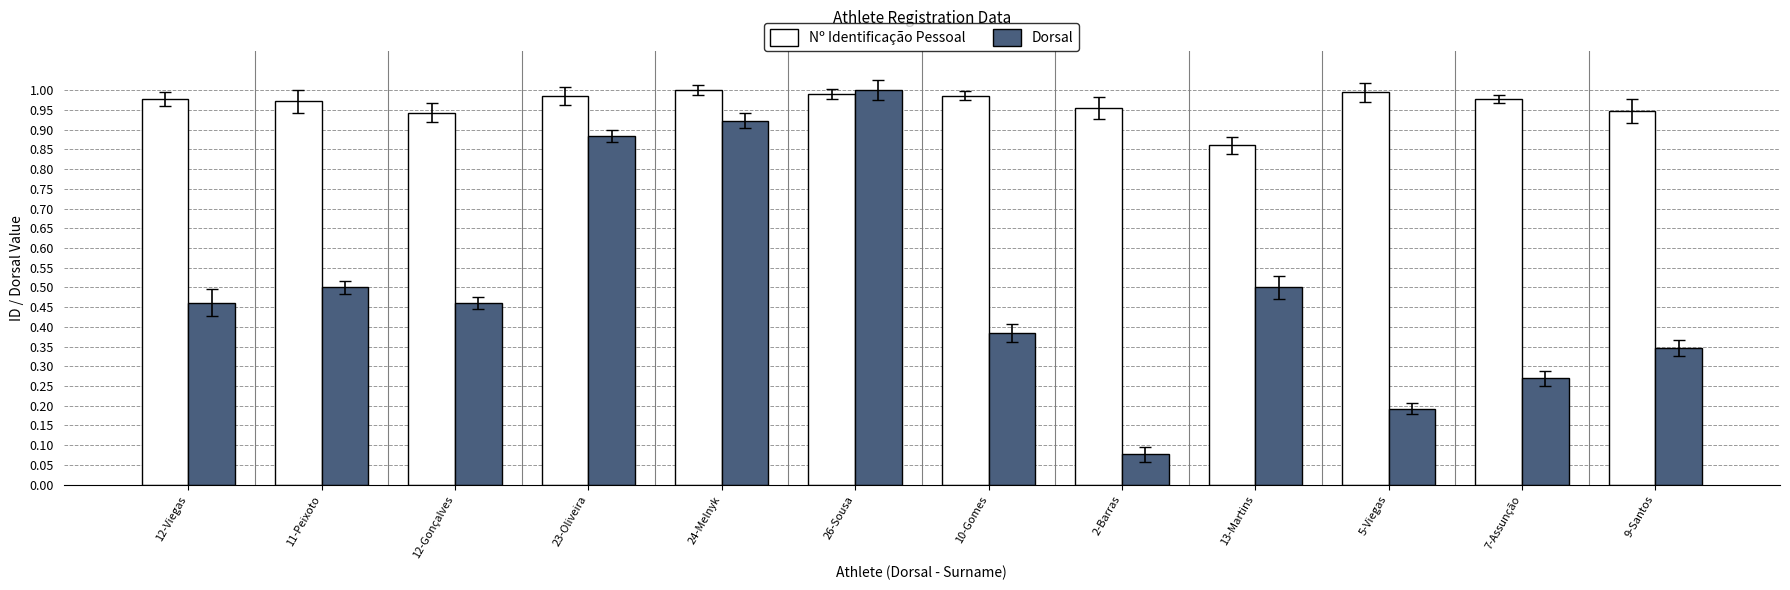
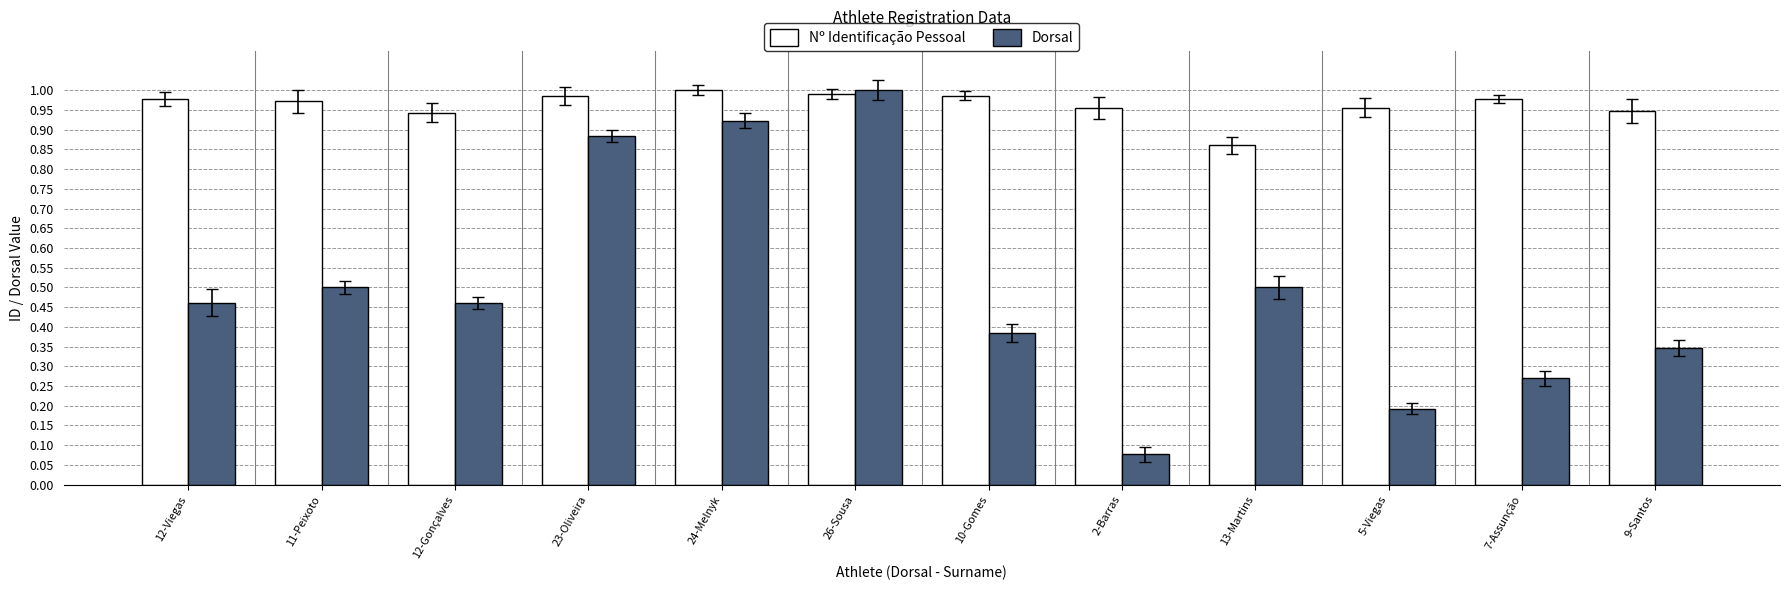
  {
    "Nº Identificação Pessoal": {
      "12-Viegas": 0.98,
      "11-Peixoto": 0.97,
      "12-Gonçalves": 0.94,
      "23-Oliveira": 0.99,
      "24-Melnyk": 1.00,
      "26-Sousa": 0.99,
      "10-Gomes": 0.99,
      "2-Barras": 0.96,
      "13-Martins": 0.86,
-     "5-Viegas": 0.99,
+     "5-Viegas": 0.96,
      "7-Assunção": 0.98,
      "9-Santos": 0.95
    },
    "Dorsal": {
      "12-Viegas": 0.46,
      "11-Peixoto": 0.50,
      "12-Gonçalves": 0.46,
      "23-Oliveira": 0.88,
      "24-Melnyk": 0.92,
      "26-Sousa": 1.00,
      "10-Gomes": 0.38,
      "2-Barras": 0.08,
      "13-Martins": 0.50,
      "5-Viegas": 0.19,
      "7-Assunção": 0.27,
      "9-Santos": 0.35
    }
  }
